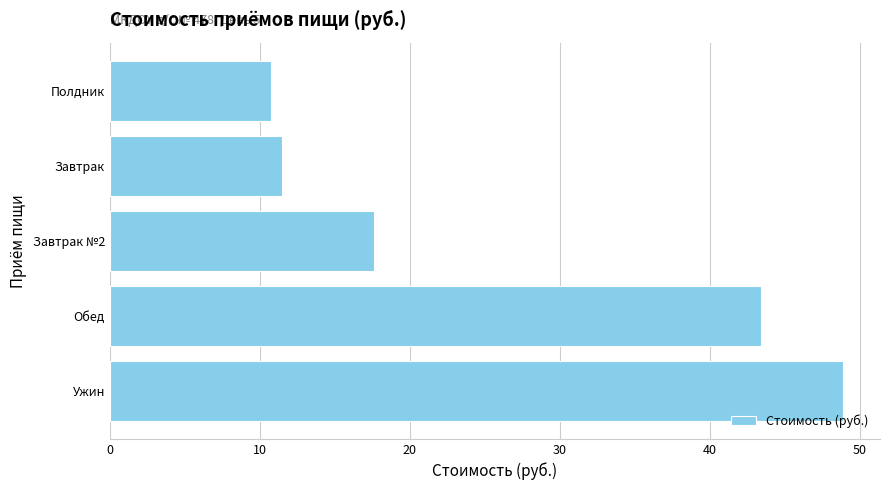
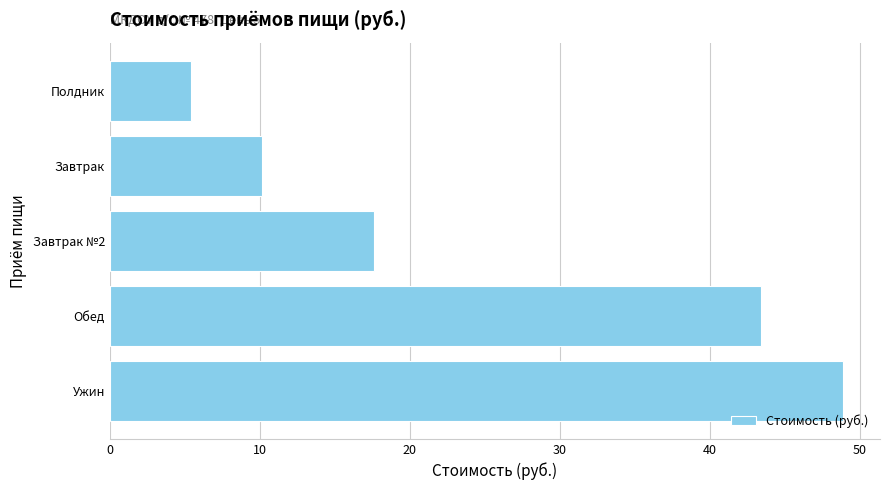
  {
-   "Полдник": 10.8,
-   "Завтрак": 11.5,
+   "Полдник": 5.4,
+   "Завтрак": 10.2,
    "Завтрак №2": 17.6,
    "Обед": 43.4,
    "Ужин": 48.9
  }
